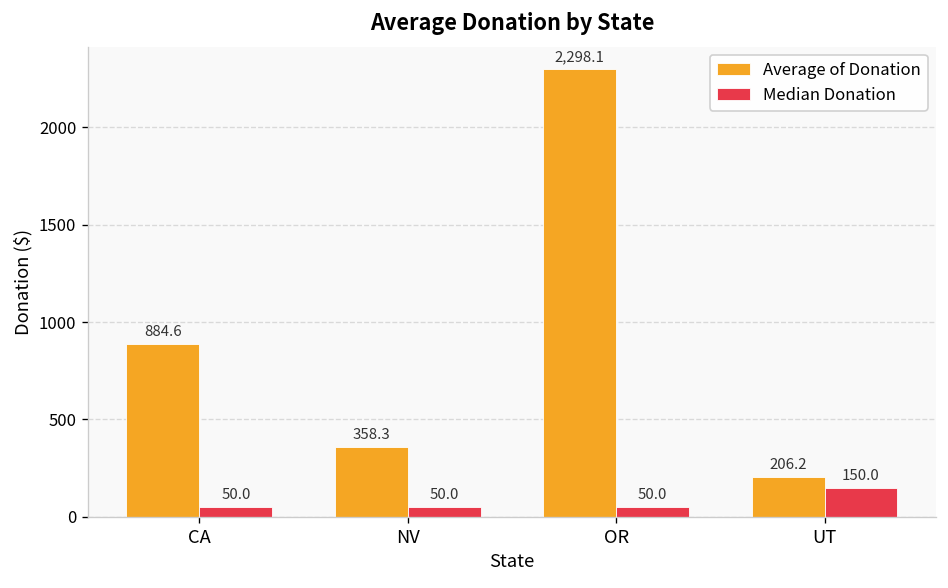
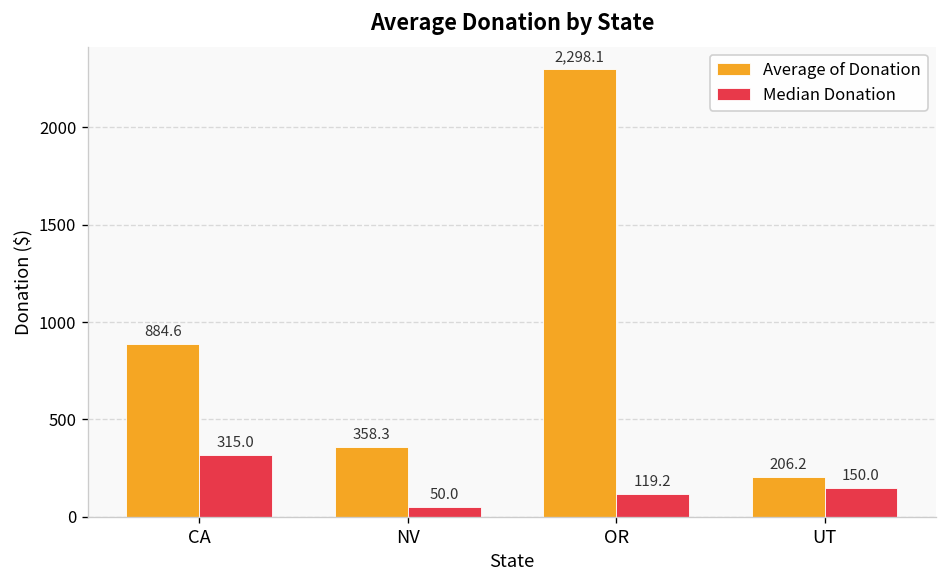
  {
    "Average of Donation": {
      "CA": "884.6",
      "NV": "358.3",
      "OR": "2,298.1",
      "UT": "206.2"
    },
    "Median Donation": {
-     "CA": "50.0",
+     "CA": "315.0",
      "NV": "50.0",
-     "OR": "50.0",
+     "OR": "119.2",
      "UT": "150.0"
    }
  }
